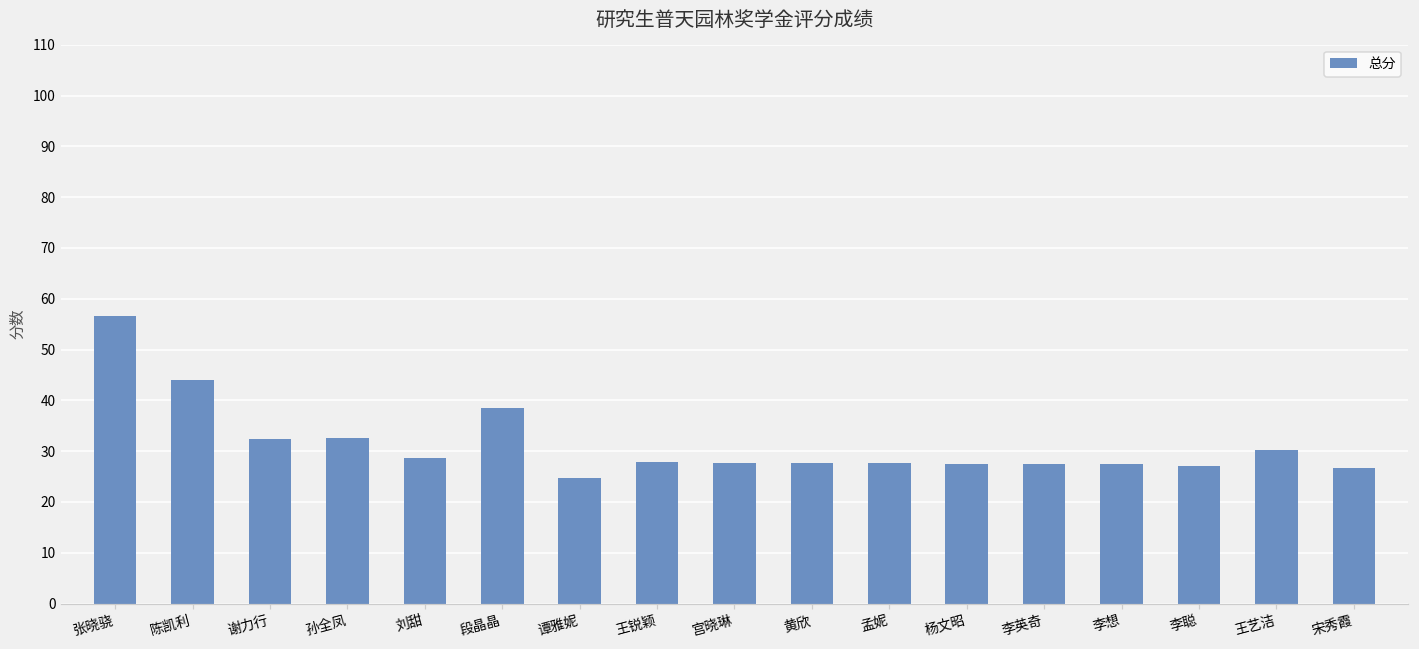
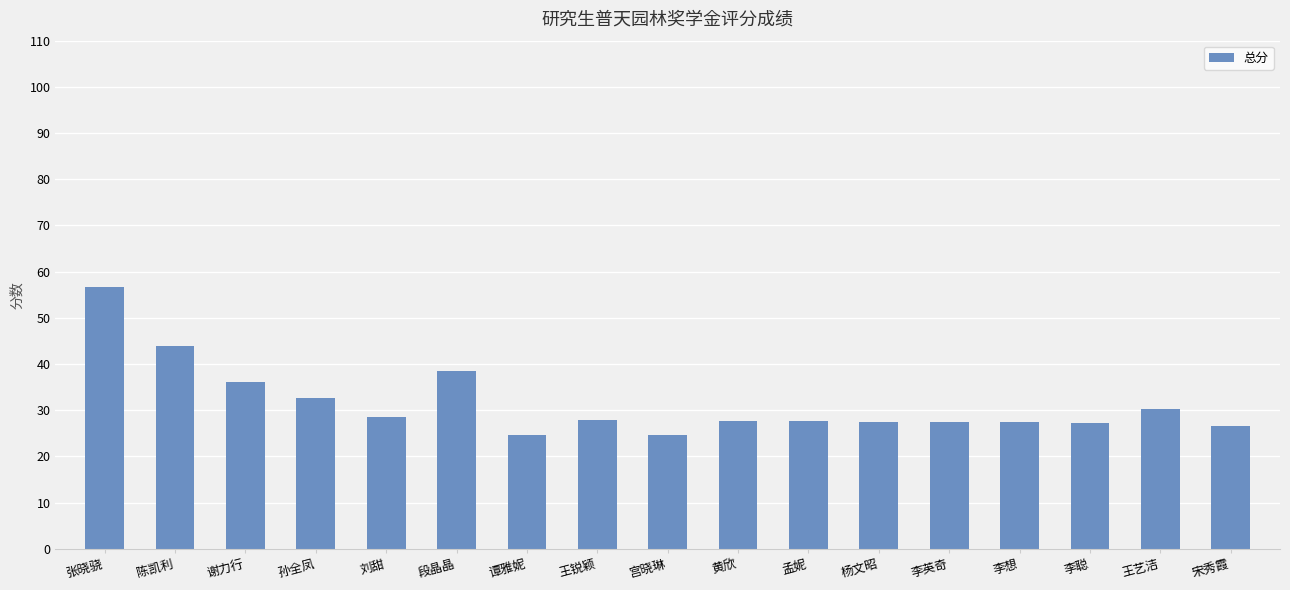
  {
    "张晓骁": 57,
    "陈凯利": 44,
-   "谢力行": 32,
+   "谢力行": 36,
    "孙全凤": 33,
    "刘甜": 29,
    "段晶晶": 38,
    "谭雅妮": 25,
    "王锐颖": 28,
-   "宫晓琳": 28,
+   "宫晓琳": 25,
    "黄欣": 28,
    "孟妮": 28,
    "杨文昭": 28,
    "李英奇": 27,
    "李想": 27,
    "李聪": 27,
    "王艺洁": 30,
    "宋秀霞": 27
  }
